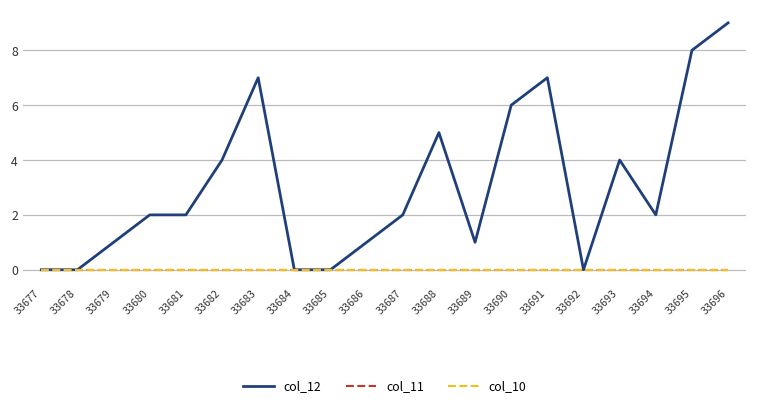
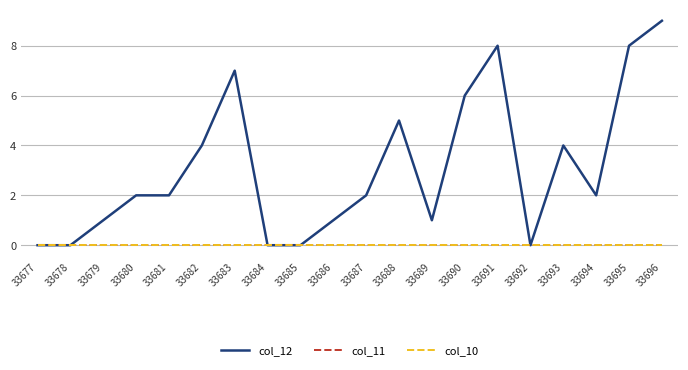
  {
    "col_12": {
      "33679": 1,
      "33680": 2,
      "33681": 2,
      "33682": 4,
      "33683": 7,
      "33686": 1,
      "33687": 2,
      "33688": 5,
      "33689": 1,
      "33690": 6,
-     "33691": 7,
+     "33691": 8,
      "33693": 4,
      "33694": 2,
      "33695": 8,
      "33696": 9
    },
    "col_10": {
      "33679": 0,
      "33680": 0,
      "33681": 0,
      "33682": 0,
      "33683": 0,
      "33686": 0,
      "33687": 0,
      "33688": 0,
      "33689": 0,
      "33690": 0,
      "33691": 0,
      "33693": 0,
      "33694": 0,
      "33695": 0,
      "33696": 0
    }
  }
